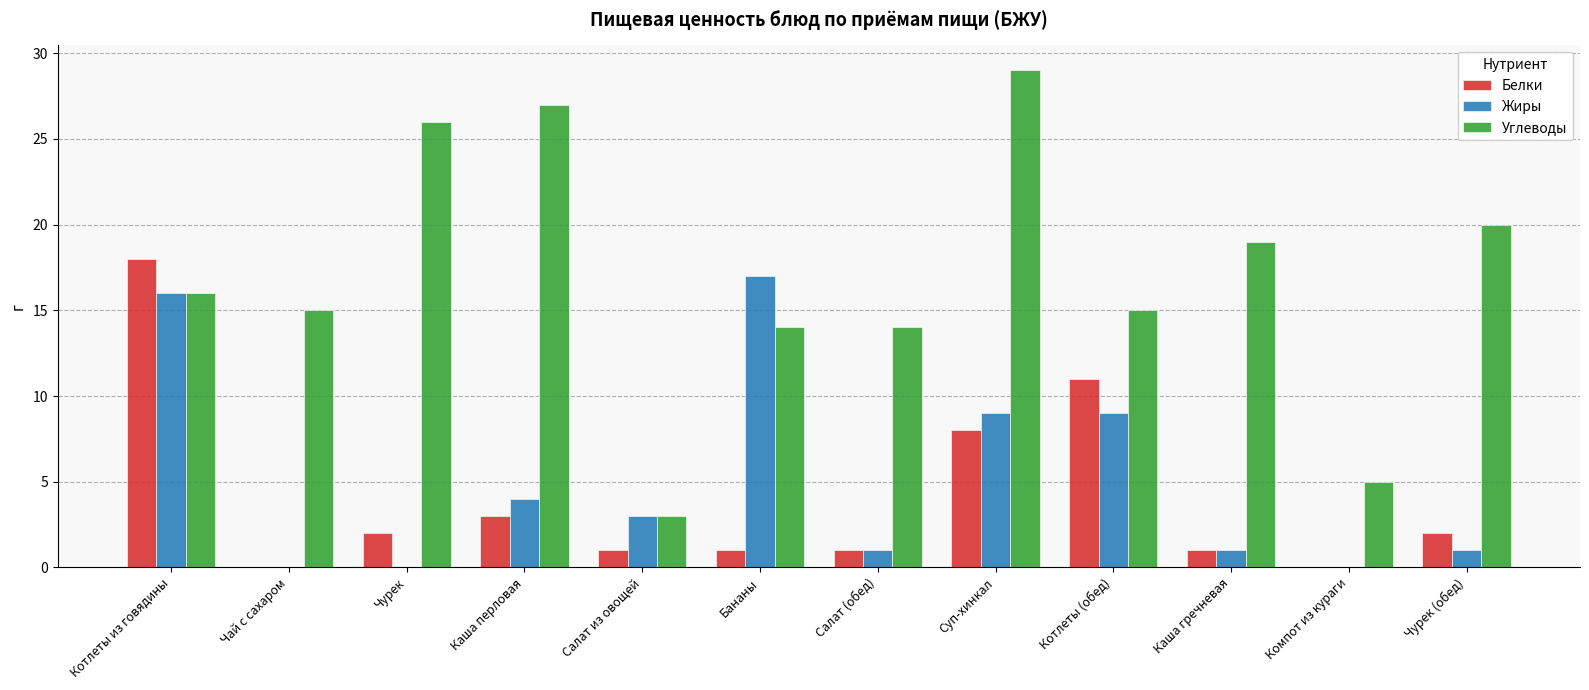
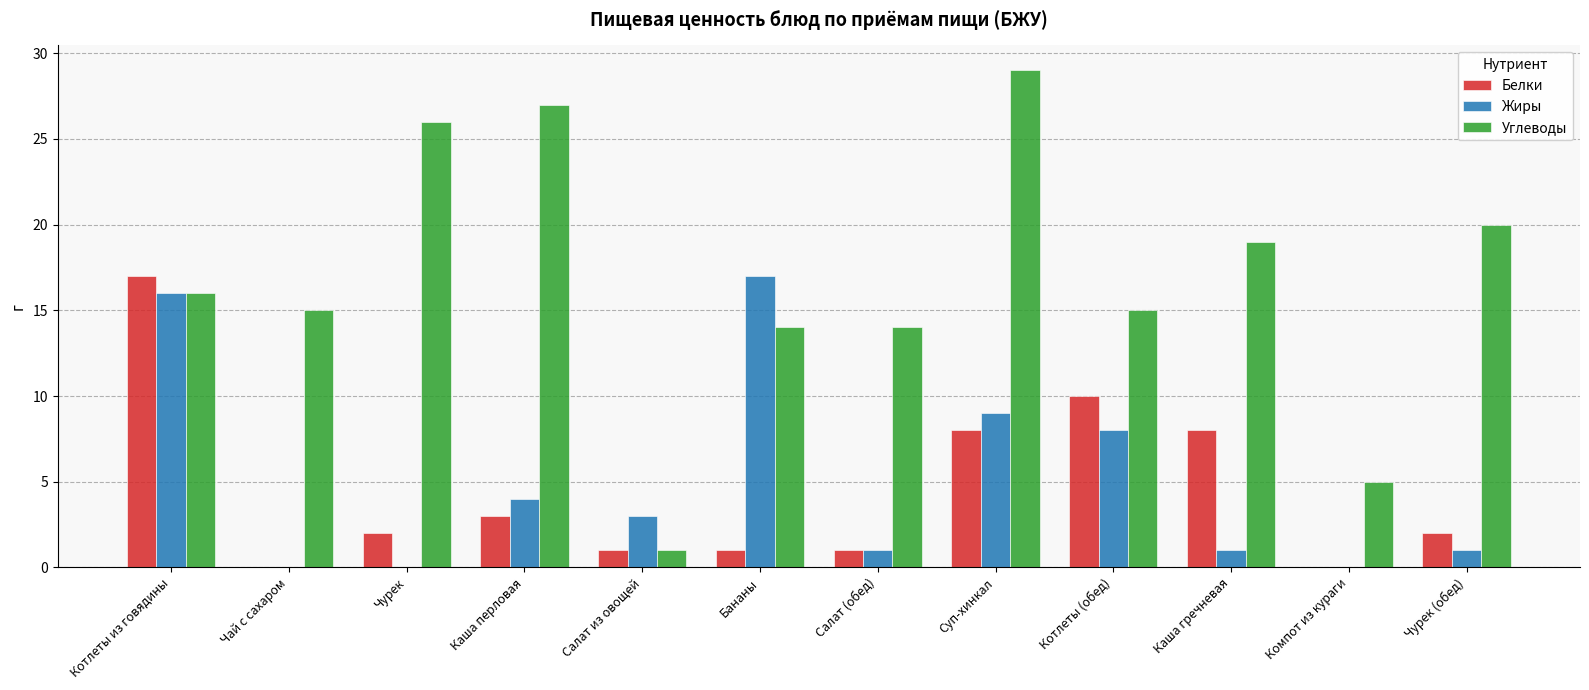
  {
    "Белки": {
-     "Котлеты из говядины": 18,
+     "Котлеты из говядины": 17,
      "Чай с сахаром": 0,
      "Чурек": 2,
      "Каша перловая": 3,
      "Салат из овощей": 1,
      "Бананы": 1,
      "Салат (обед)": 1,
      "Суп-хинкал": 8,
-     "Котлеты (обед)": 11,
-     "Каша гречневая": 1,
+     "Котлеты (обед)": 10,
+     "Каша гречневая": 8,
      "Компот из кураги": 0,
      "Чурек (обед)": 2
    },
    "Жиры": {
      "Котлеты из говядины": 16,
      "Чай с сахаром": 0,
      "Чурек": 0,
      "Каша перловая": 4,
      "Салат из овощей": 3,
      "Бананы": 17,
      "Салат (обед)": 1,
      "Суп-хинкал": 9,
-     "Котлеты (обед)": 9,
+     "Котлеты (обед)": 8,
      "Каша гречневая": 1,
      "Компот из кураги": 0,
      "Чурек (обед)": 1
    },
    "Углеводы": {
      "Котлеты из говядины": 16,
      "Чай с сахаром": 15,
      "Чурек": 26,
      "Каша перловая": 27,
-     "Салат из овощей": 3,
+     "Салат из овощей": 1,
      "Бананы": 14,
      "Салат (обед)": 14,
      "Суп-хинкал": 29,
      "Котлеты (обед)": 15,
      "Каша гречневая": 19,
      "Компот из кураги": 5,
      "Чурек (обед)": 20
    }
  }
